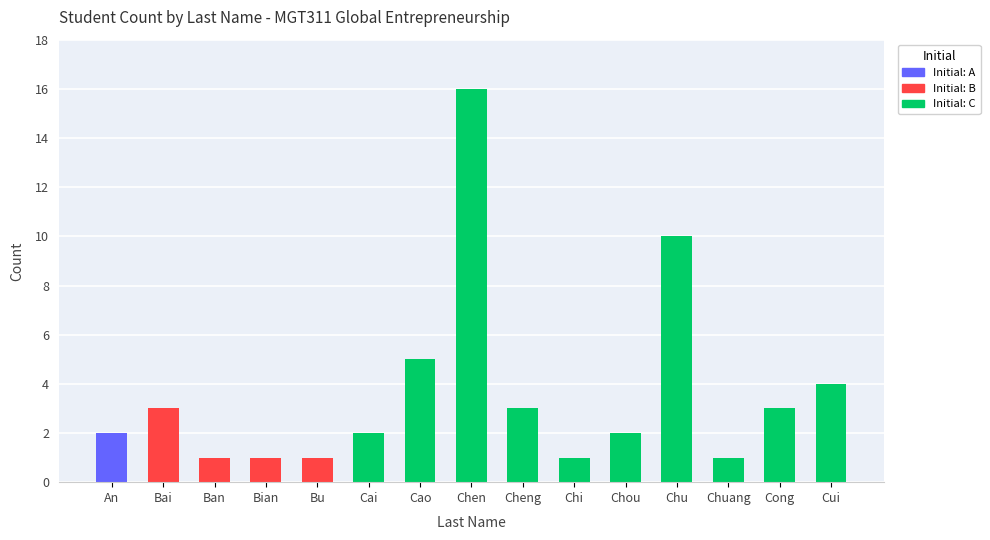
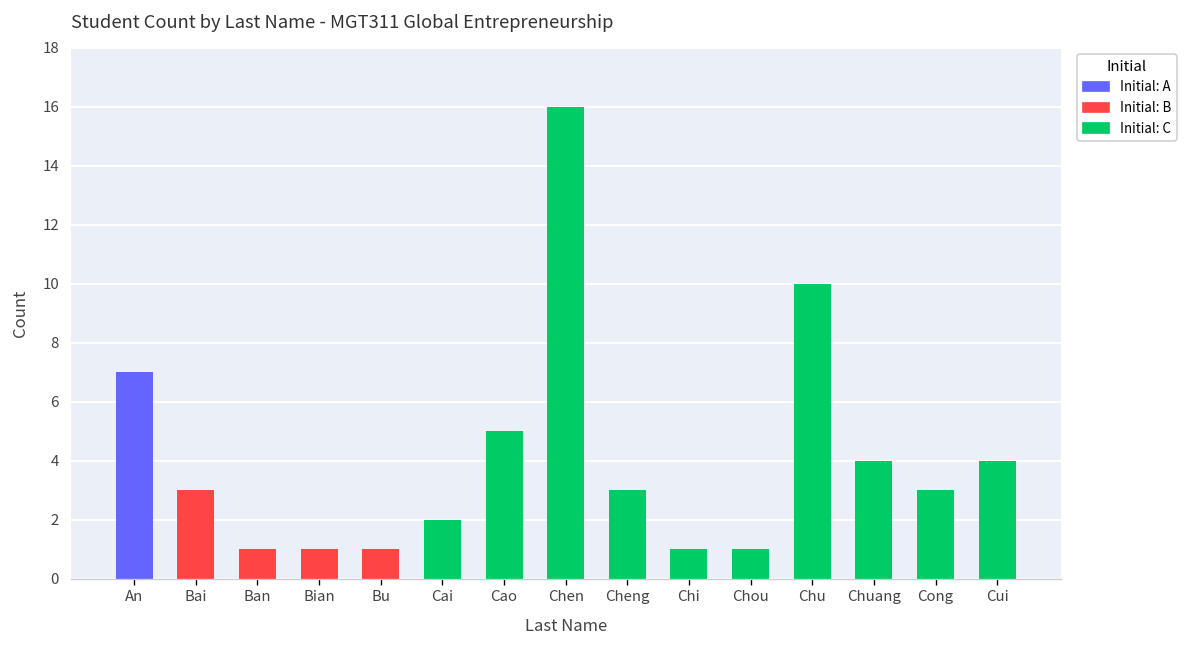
  {
-   "An": 2,
+   "An": 7,
    "Bai": 3,
    "Ban": 1,
    "Bian": 1,
    "Bu": 1,
    "Cai": 2,
    "Cao": 5,
    "Chen": 16,
    "Cheng": 3,
    "Chi": 1,
-   "Chou": 2,
+   "Chou": 1,
    "Chu": 10,
-   "Chuang": 1,
+   "Chuang": 4,
    "Cong": 3,
    "Cui": 4
  }
